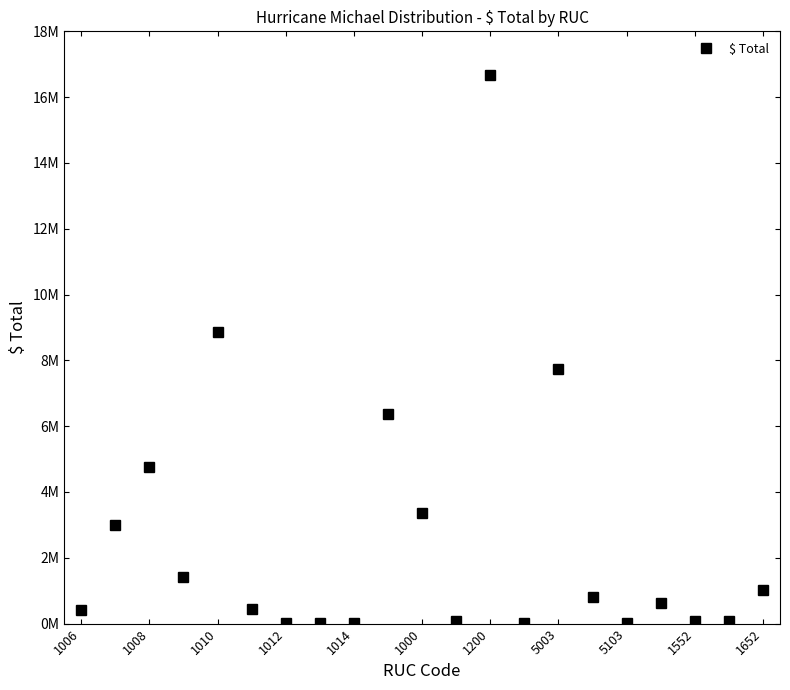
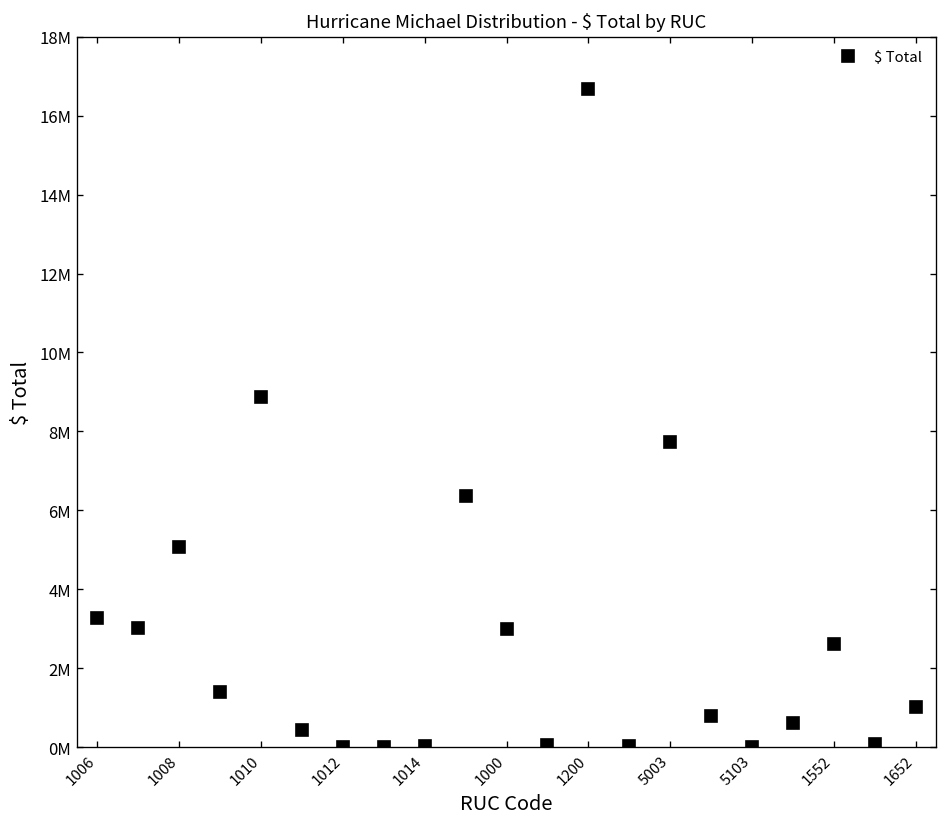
  {
-   "1006": 400000,
-   "1008": 4800000,
+   "1006": 3300000,
+   "1008": 5100000,
    "1010": 8900000,
    "1012": 0,
    "1014": 0,
-   "1000": 3400000,
+   "1000": 3000000,
    "1200": 16700000,
    "5003": 7700000,
    "5103": 0,
-   "1552": 100000,
+   "1552": 2600000,
    "1652": 1000000
  }
